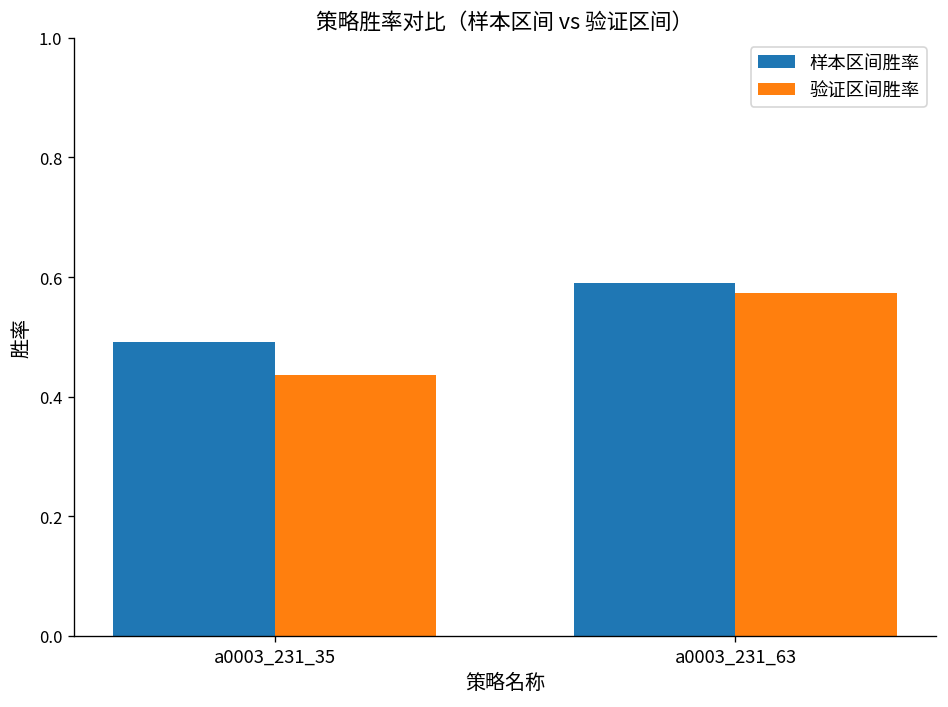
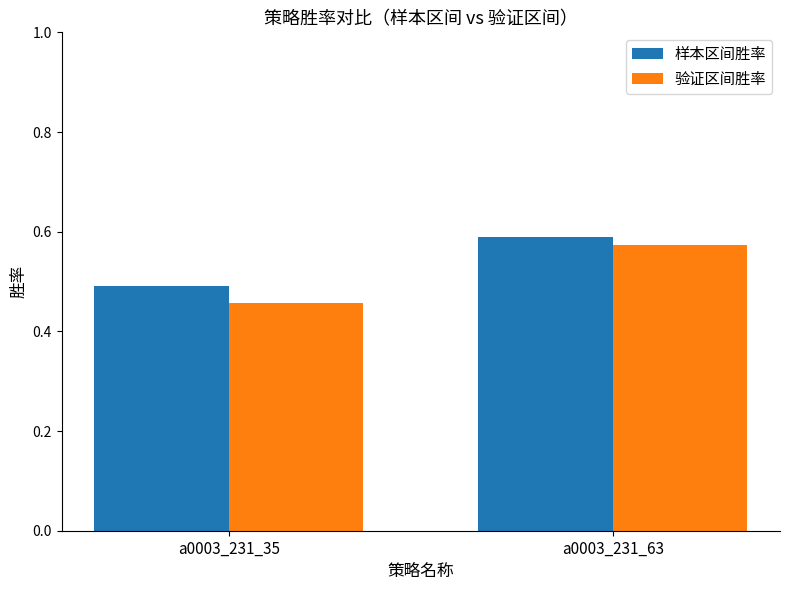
  {
    "样本区间胜率": {
      "a0003_231_35": 0.49,
      "a0003_231_63": 0.59
    },
    "验证区间胜率": {
-     "a0003_231_35": 0.44,
+     "a0003_231_35": 0.46,
      "a0003_231_63": 0.57
    }
  }
